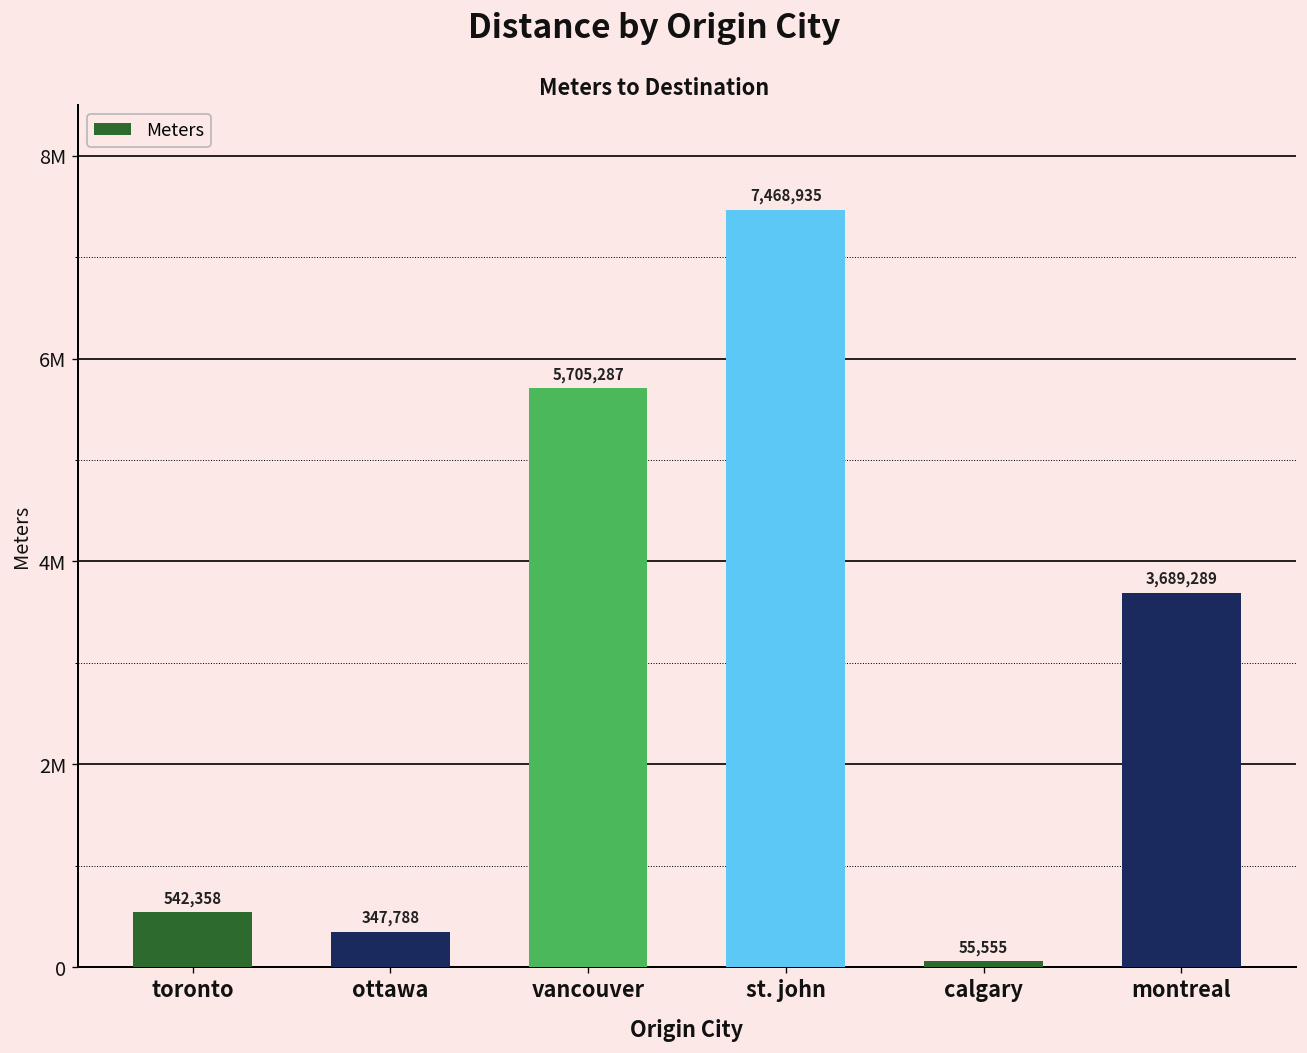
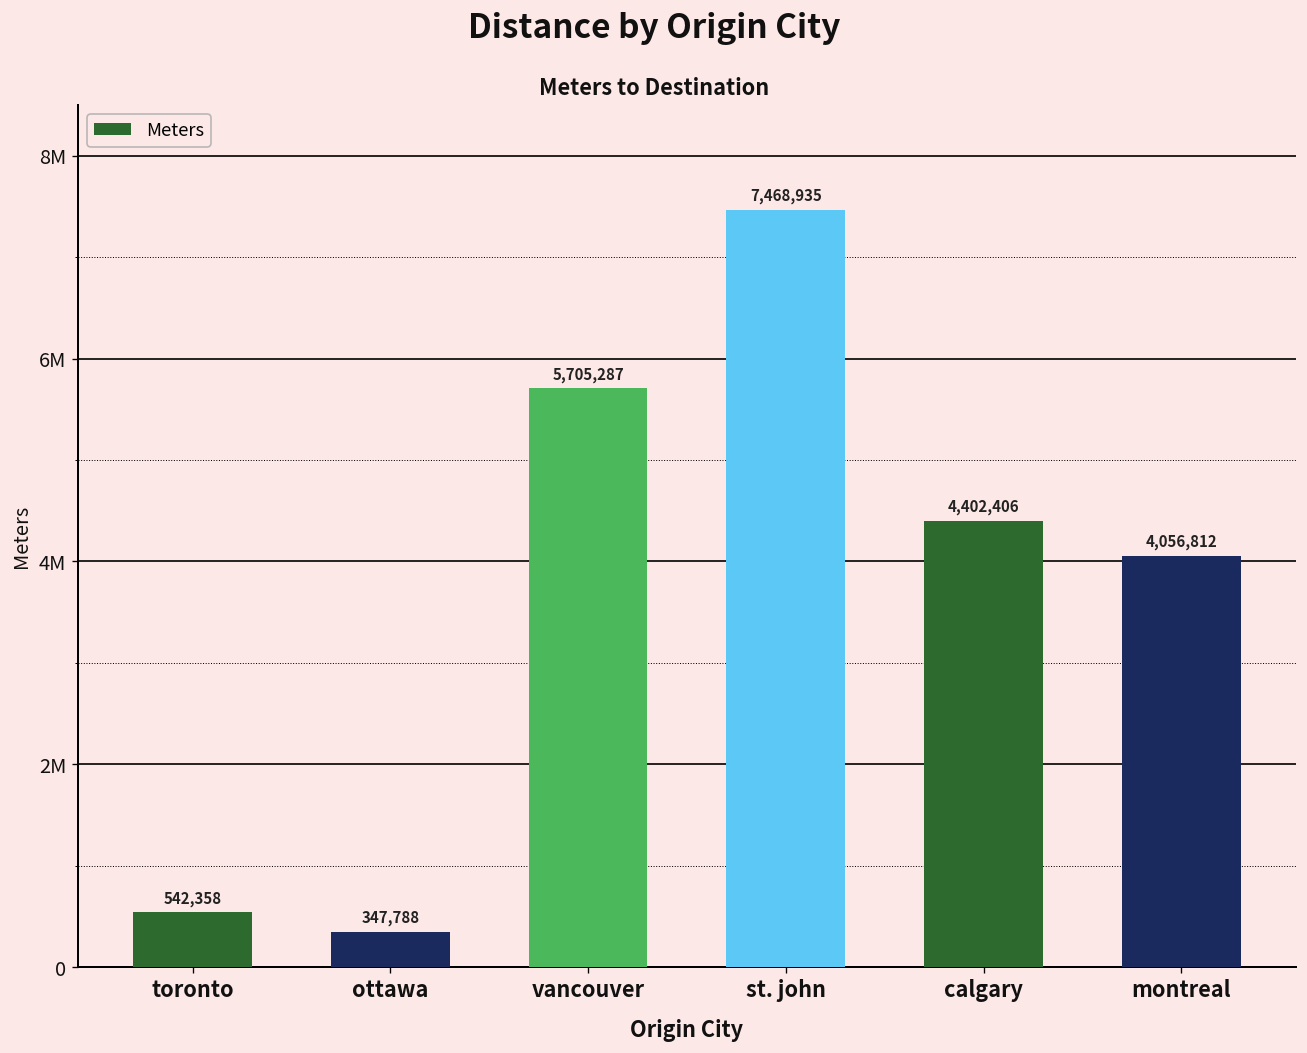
  {
    "toronto": "542,358",
    "ottawa": "347,788",
    "vancouver": "5,705,287",
    "st. john": "7,468,935",
-   "calgary": "55,555",
-   "montreal": "3,689,289"
+   "calgary": "4,402,406",
+   "montreal": "4,056,812"
  }
